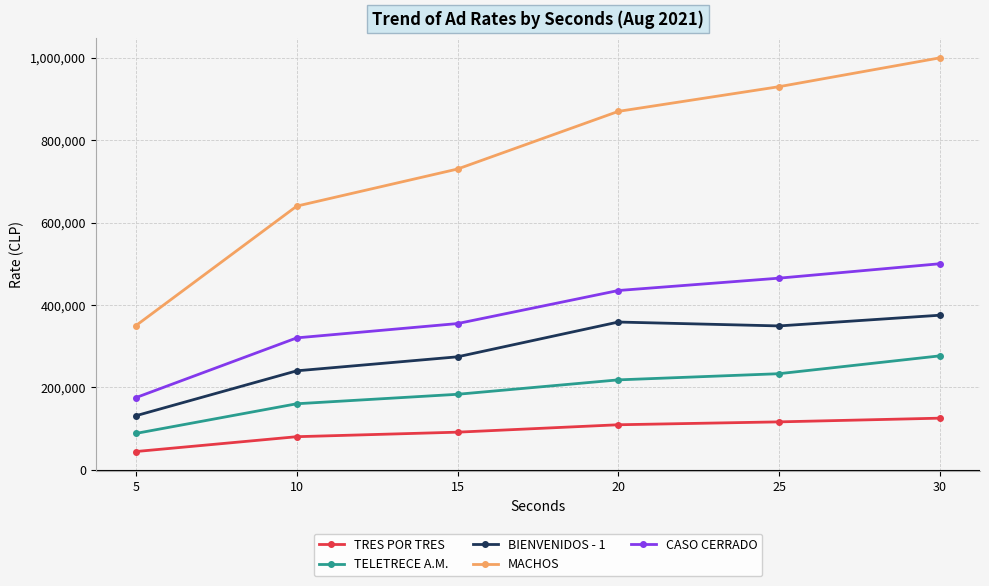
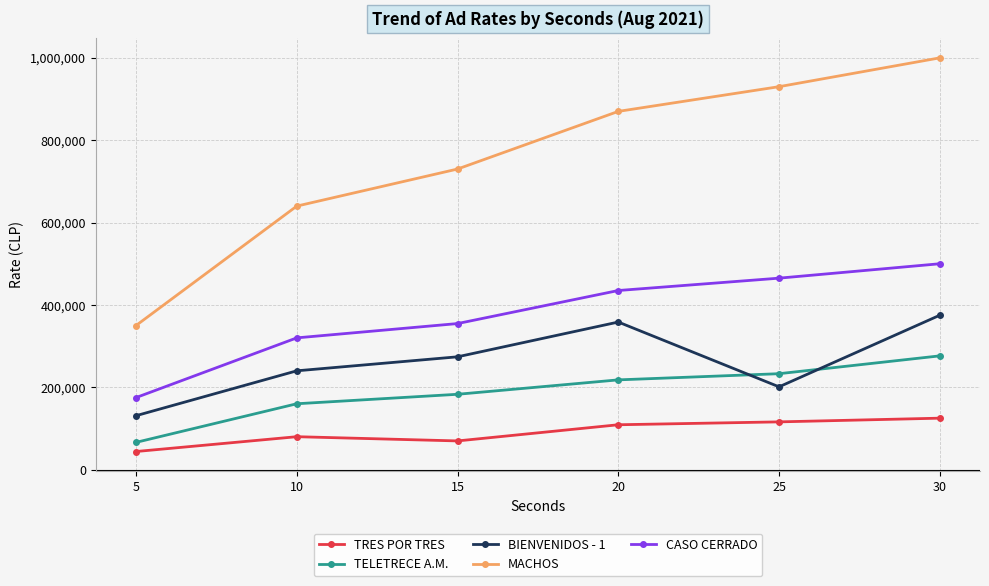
  {
    "TRES POR TRES": {
      "5": "40,000",
      "10": "80,000",
-     "15": "90,000",
+     "15": "70,000",
      "20": "110,000",
      "25": "120,000",
      "30": "130,000"
    },
    "TELETRECE A.M.": {
-     "5": "90,000",
+     "5": "70,000",
      "10": "160,000",
      "15": "180,000",
      "20": "220,000",
      "25": "230,000",
      "30": "280,000"
    },
    "BIENVENIDOS - 1": {
      "5": "130,000",
      "10": "240,000",
      "15": "270,000",
      "20": "360,000",
-     "25": "350,000",
+     "25": "200,000",
      "30": "380,000"
    },
    "MACHOS": {
      "5": "350,000",
      "10": "640,000",
      "15": "730,000",
      "20": "870,000",
      "25": "930,000",
      "30": "1,000,000"
    },
    "CASO CERRADO": {
      "5": "180,000",
      "10": "320,000",
      "15": "350,000",
      "20": "440,000",
      "25": "470,000",
      "30": "500,000"
    }
  }
